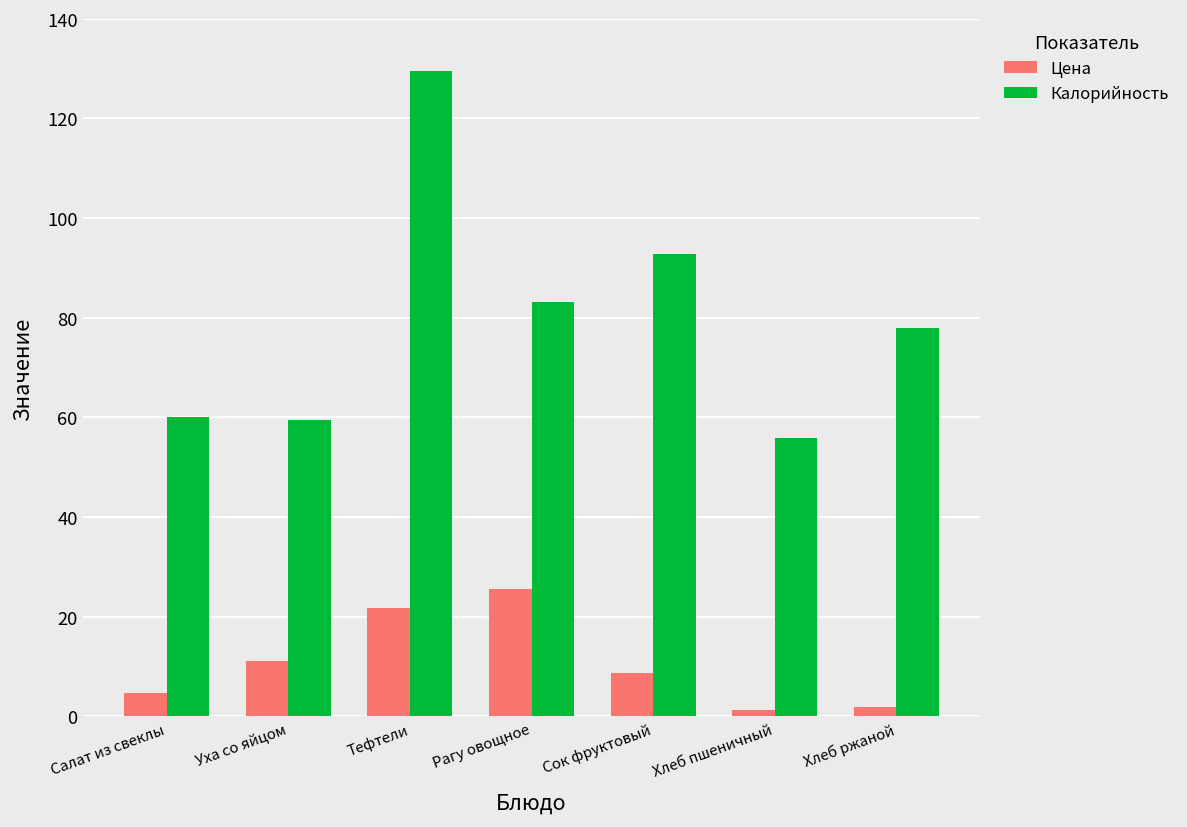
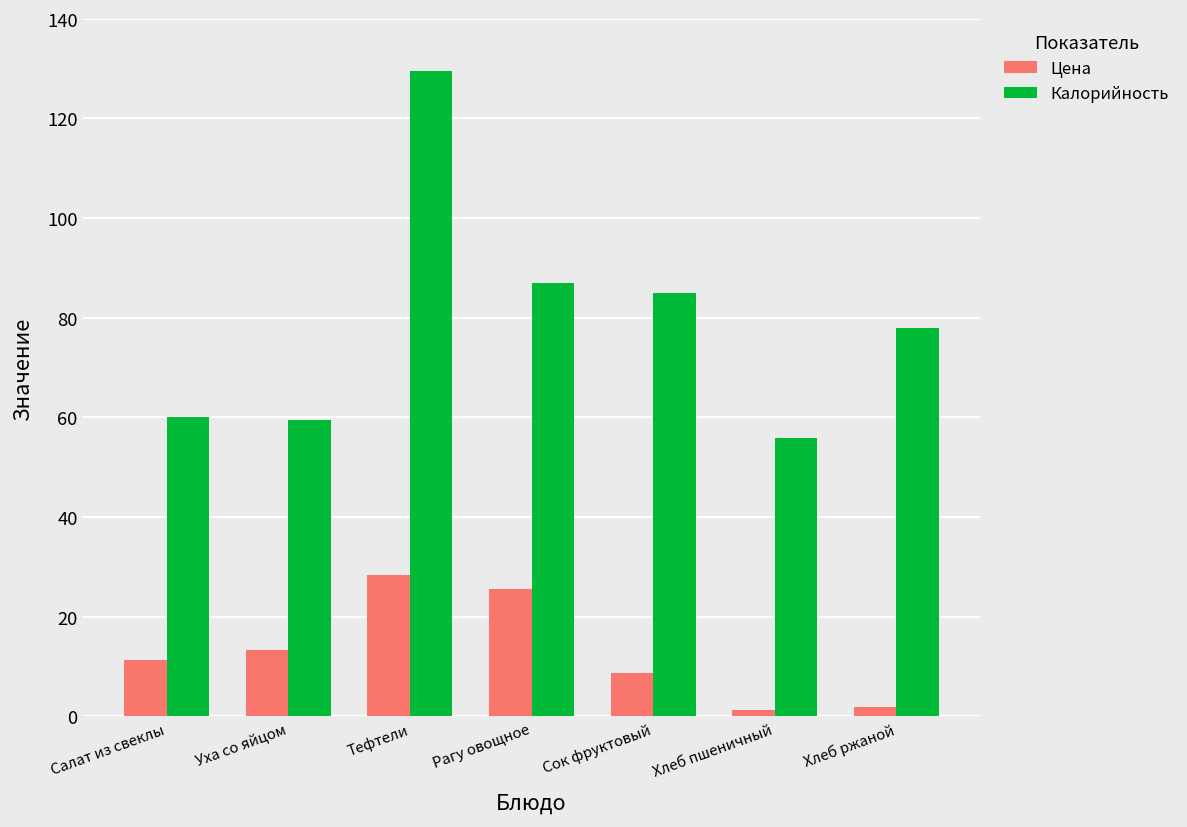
  {
    "Цена": {
-     "Салат из свеклы": 5,
-     "Уха со яйцом": 11,
-     "Тефтели": 22,
+     "Салат из свеклы": 11,
+     "Уха со яйцом": 13,
+     "Тефтели": 28,
      "Рагу овощное": 26,
      "Сок фруктовый": 9,
      "Хлеб пшеничный": 1,
      "Хлеб ржаной": 2
    },
    "Калорийность": {
      "Салат из свеклы": 60,
      "Уха со яйцом": 59,
      "Тефтели": 130,
-     "Рагу овощное": 83,
-     "Сок фруктовый": 93,
+     "Рагу овощное": 87,
+     "Сок фруктовый": 85,
      "Хлеб пшеничный": 56,
      "Хлеб ржаной": 78
    }
  }
